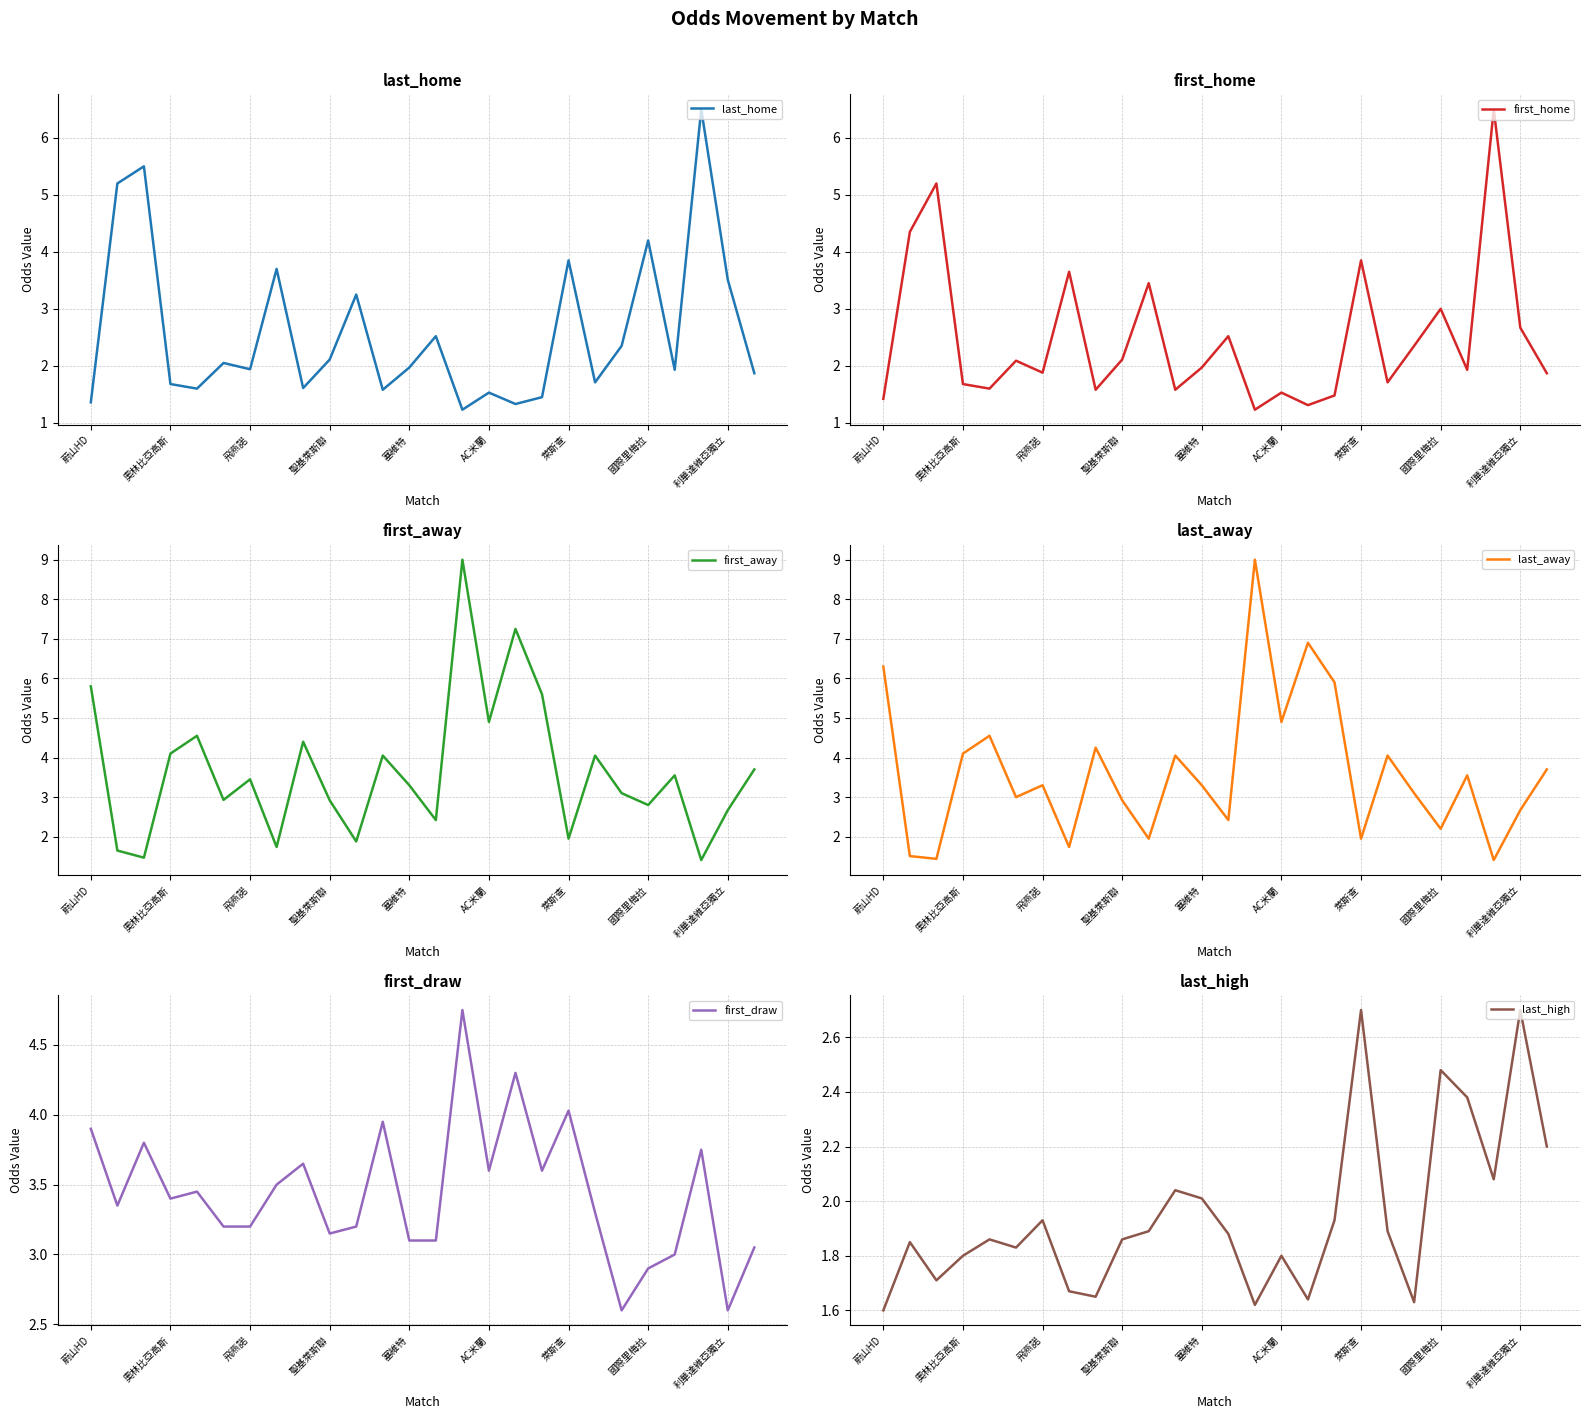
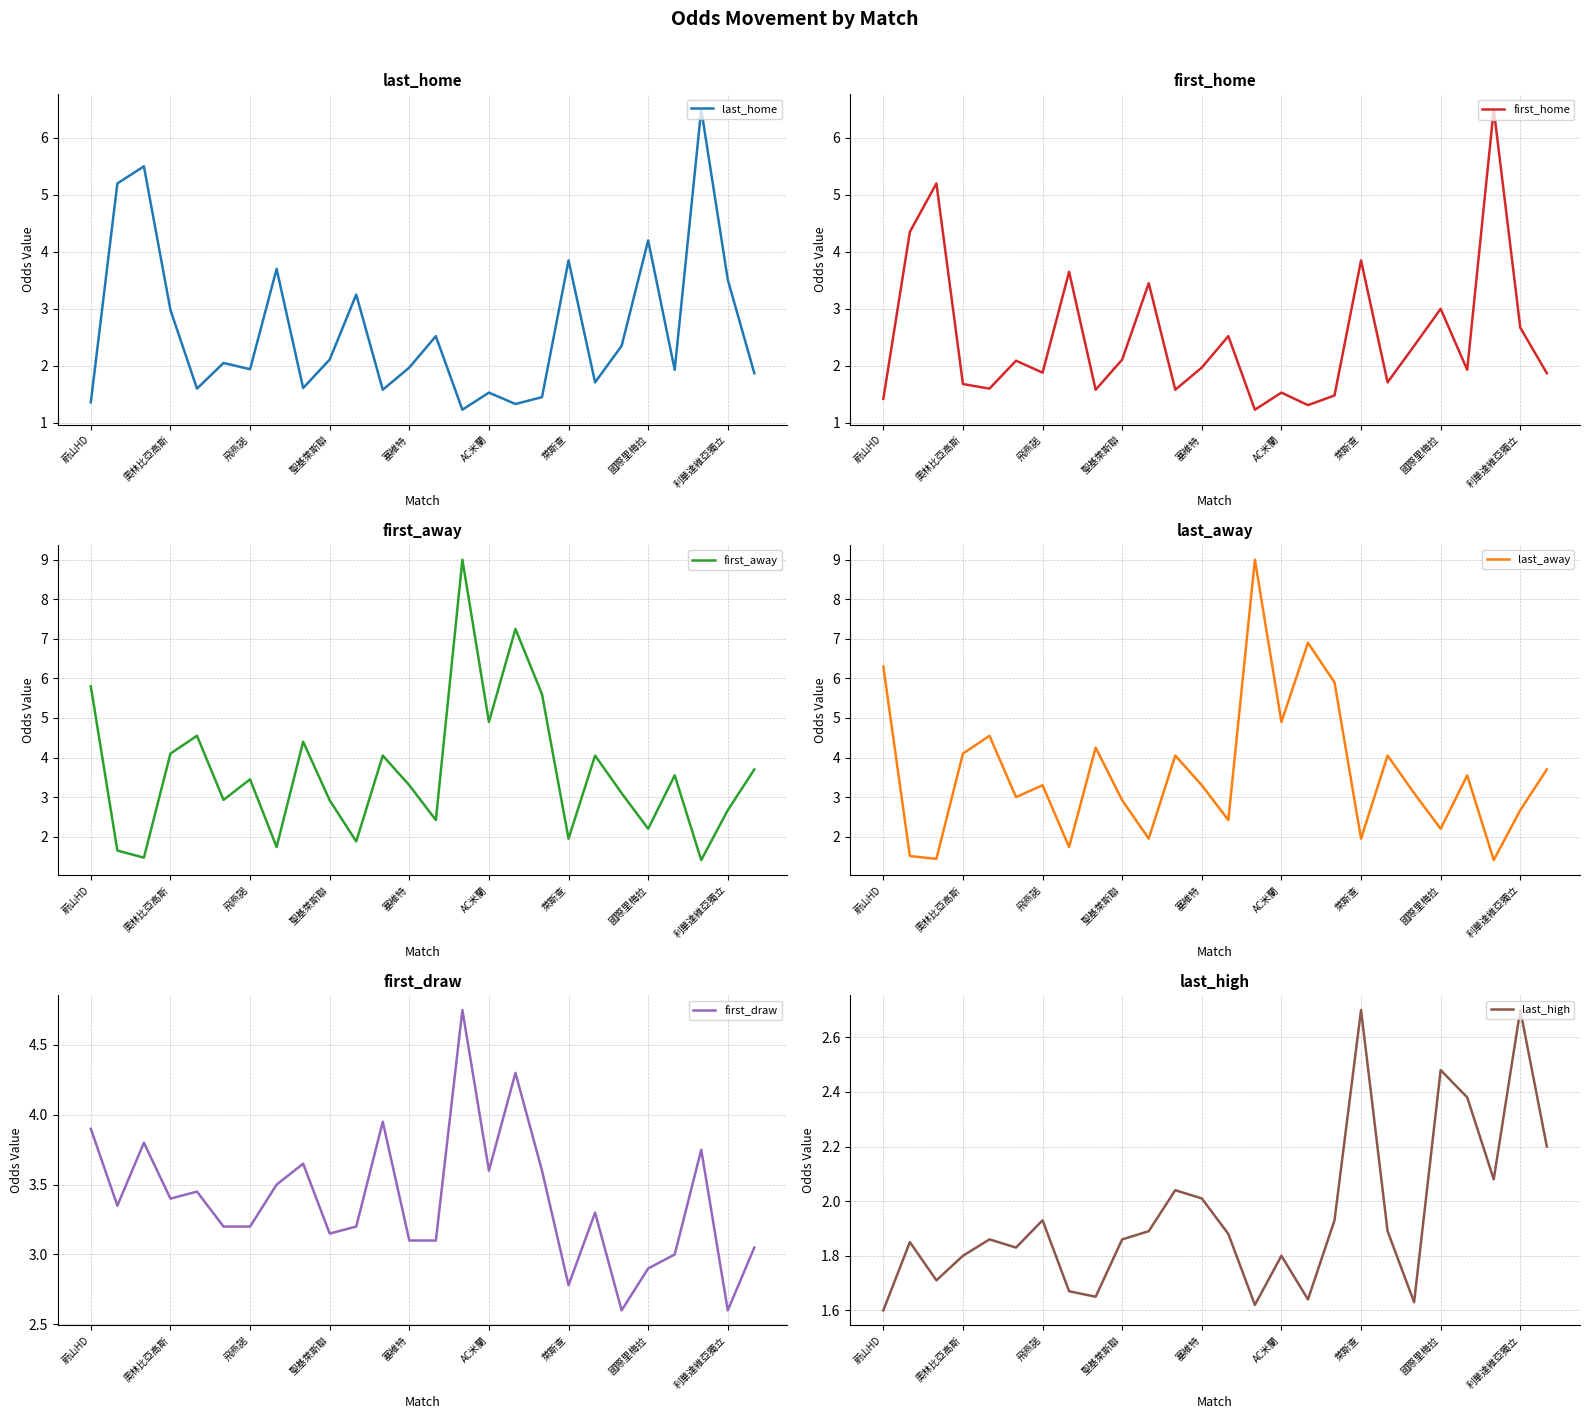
  {
    "last_home": {
      "蔚山HD": 1.4,
-     "奧林比亞高斯": 1.7,
+     "奧林比亞高斯": 3.0,
      "飛燕諾": 1.9,
      "聖基萊斯聯": 2.1,
      "塞維特": 2.0,
      "AC米蘭": 1.5,
      "萊斯查": 3.9,
      "國際里梅拉": 4.2,
      "利華達維亞獨立": 3.5
    },
    "first_home": {
      "蔚山HD": 1.4,
      "奧林比亞高斯": 1.7,
      "飛燕諾": 1.9,
      "聖基萊斯聯": 2.1,
      "塞維特": 2.0,
      "AC米蘭": 1.5,
      "萊斯查": 3.9,
      "國際里梅拉": 3.0,
      "利華達維亞獨立": 2.7
    },
    "first_away": {
      "蔚山HD": 5.8,
      "奧林比亞高斯": 4.1,
      "飛燕諾": 3.5,
      "聖基萊斯聯": 2.9,
      "塞維特": 3.3,
      "AC米蘭": 4.9,
      "萊斯查": 2.0,
-     "國際里梅拉": 2.8,
+     "國際里梅拉": 2.2,
      "利華達維亞獨立": 2.7
    },
    "last_away": {
      "蔚山HD": 6.3,
      "奧林比亞高斯": 4.1,
      "飛燕諾": 3.3,
      "聖基萊斯聯": 2.9,
      "塞維特": 3.3,
      "AC米蘭": 4.9,
      "萊斯查": 2.0,
      "國際里梅拉": 2.2,
      "利華達維亞獨立": 2.7
    },
    "first_draw": {
      "蔚山HD": 3.90,
      "奧林比亞高斯": 3.40,
      "飛燕諾": 3.20,
      "聖基萊斯聯": 3.15,
      "塞維特": 3.10,
      "AC米蘭": 3.60,
-     "萊斯查": 4.03,
+     "萊斯查": 2.78,
      "國際里梅拉": 2.90,
      "利華達維亞獨立": 2.60
    },
    "last_high": {
      "蔚山HD": 1.60,
      "奧林比亞高斯": 1.80,
      "飛燕諾": 1.93,
      "聖基萊斯聯": 1.86,
      "塞維特": 2.01,
      "AC米蘭": 1.80,
      "萊斯查": 2.70,
      "國際里梅拉": 2.48
    }
  }
